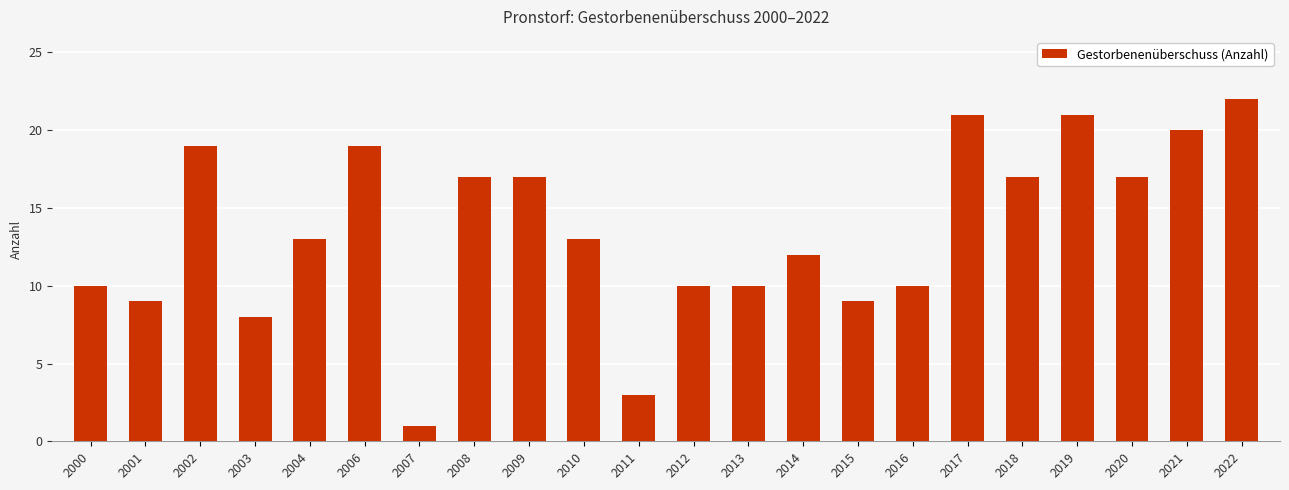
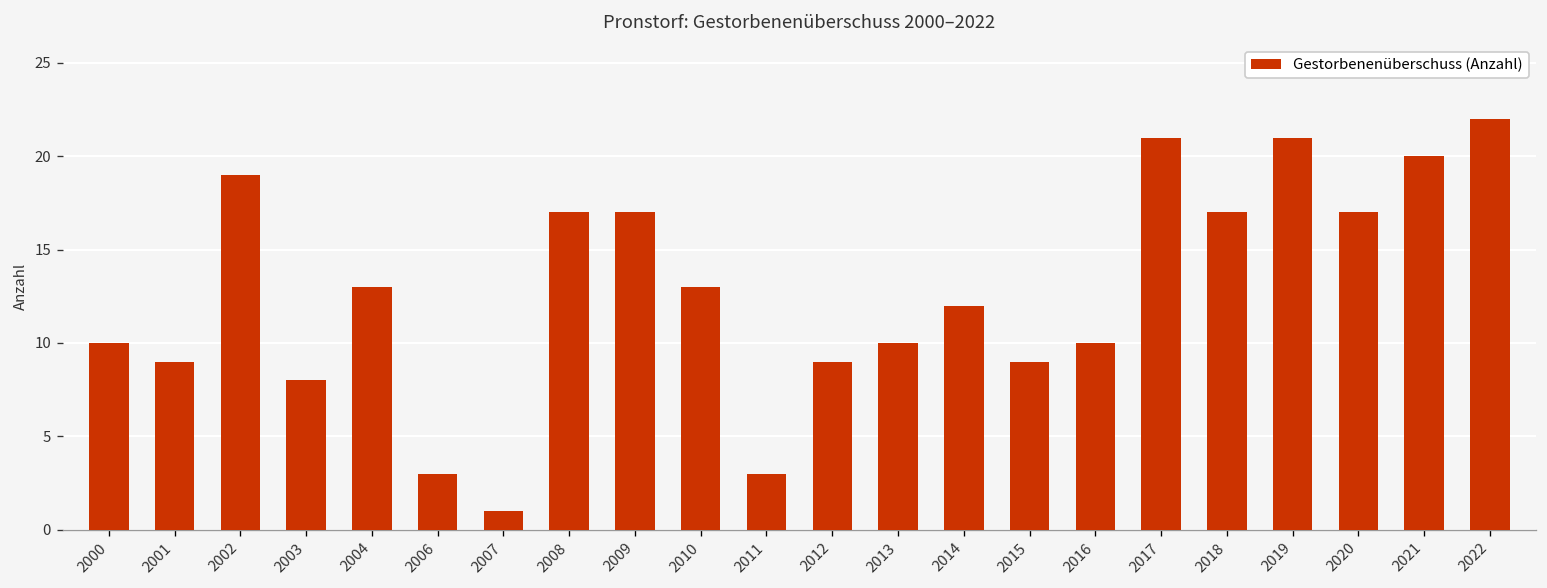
  {
    "2000": 10.0,
    "2001": 9.0,
    "2002": 19.0,
    "2003": 8.0,
    "2004": 13.0,
-   "2006": 19.0,
+   "2006": 3.0,
    "2007": 1.0,
    "2008": 17.0,
    "2009": 17.0,
    "2010": 13.0,
    "2011": 3.0,
-   "2012": 10.0,
+   "2012": 9.0,
    "2013": 10.0,
    "2014": 12.0,
    "2015": 9.0,
    "2016": 10.0,
    "2017": 21.0,
    "2018": 17.0,
    "2019": 21.0,
    "2020": 17.0,
    "2021": 20.0,
    "2022": 22.0
  }
